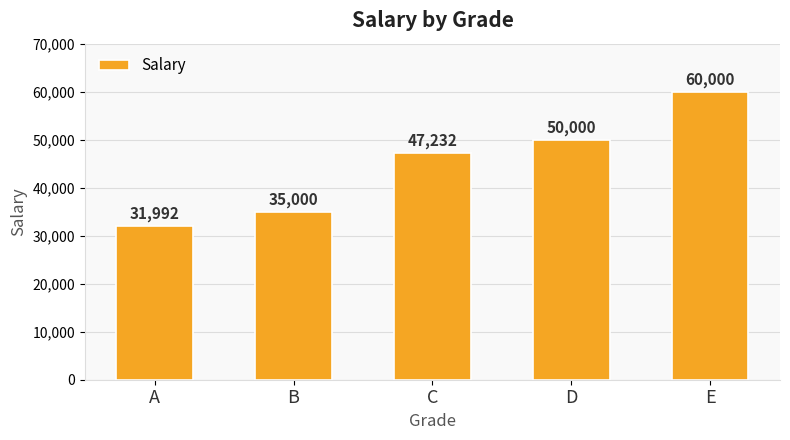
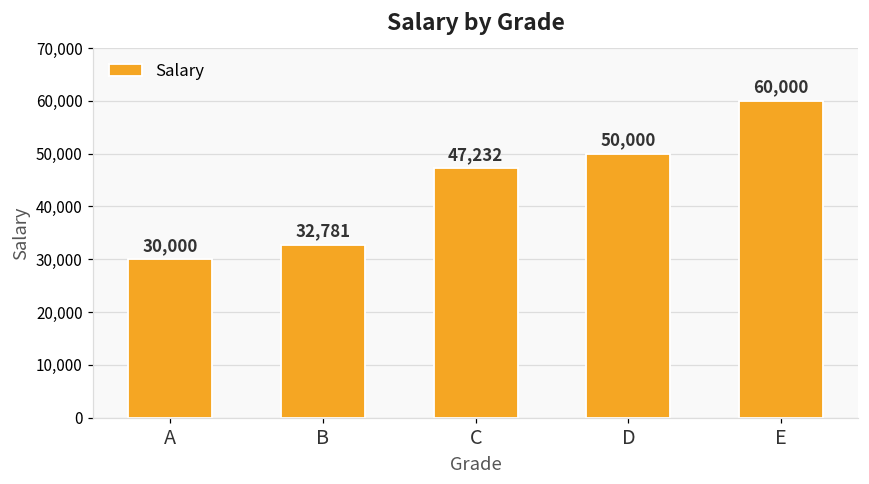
  {
-   "A": "31,992",
-   "B": "35,000",
+   "A": "30,000",
+   "B": "32,781",
    "C": "47,232",
    "D": "50,000",
    "E": "60,000"
  }
